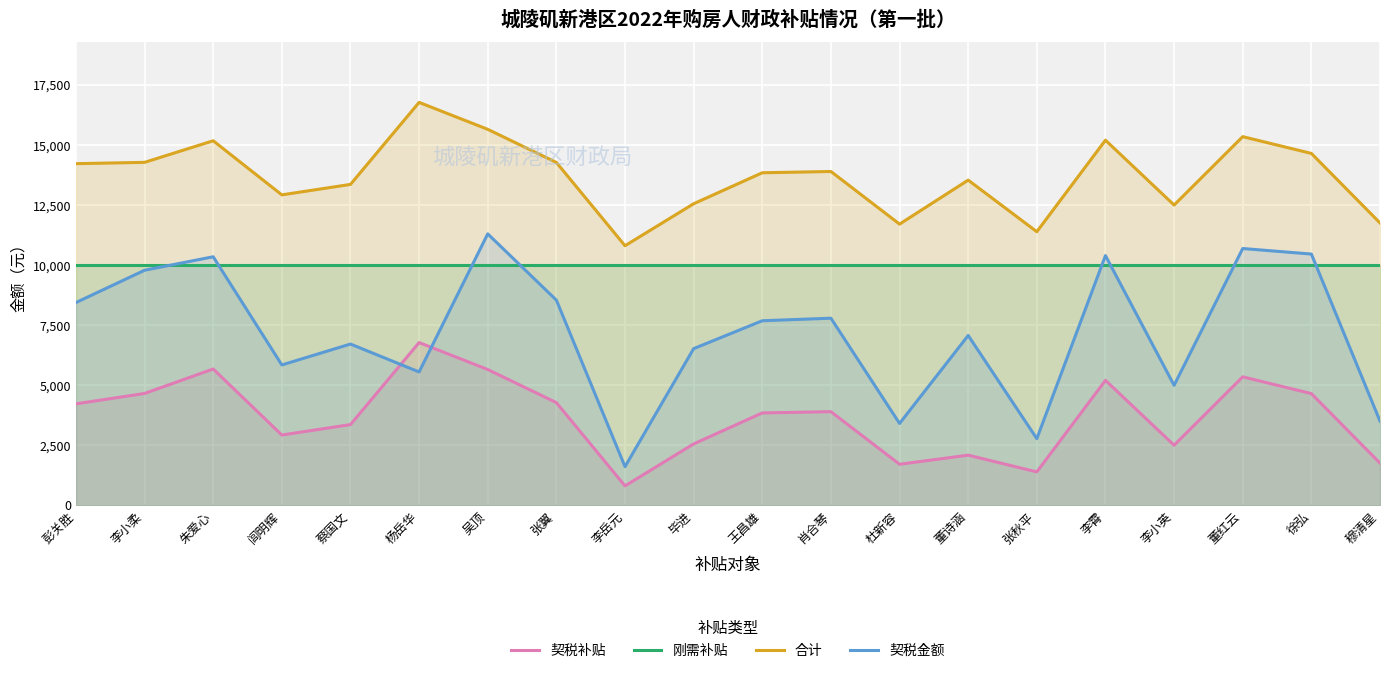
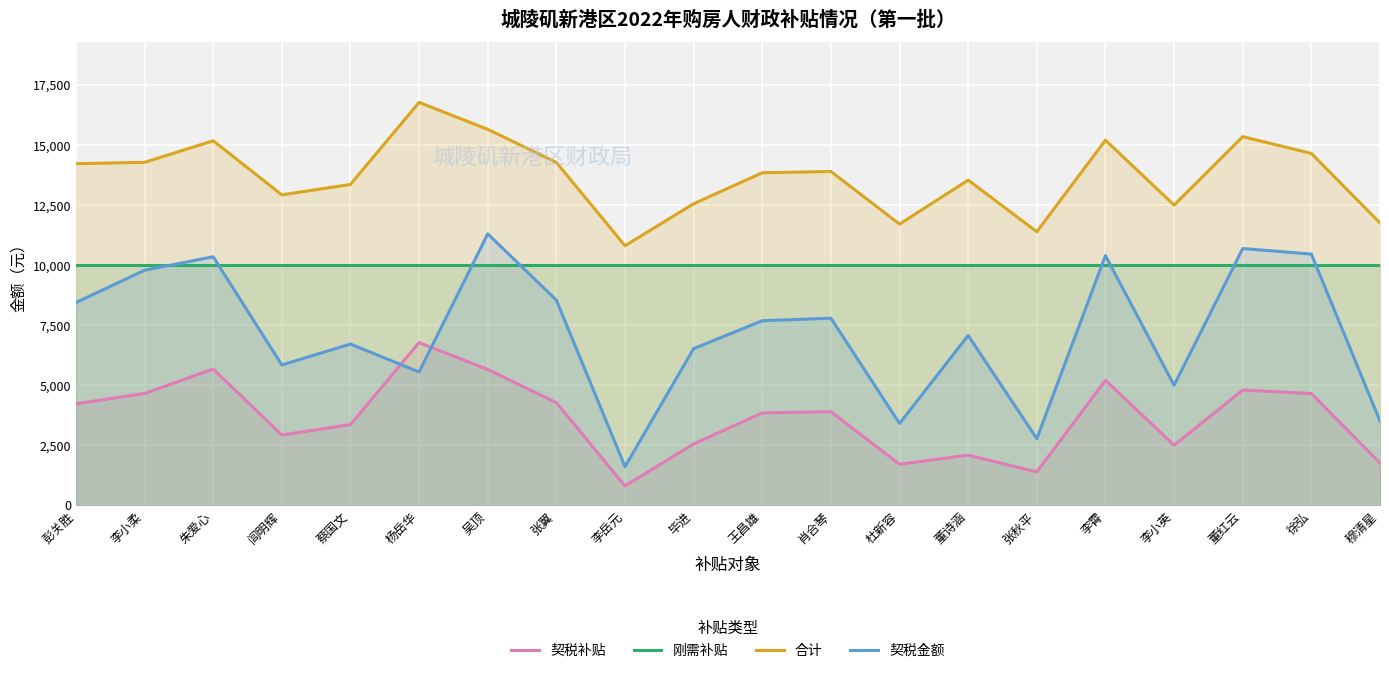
  {
    "契税补贴": {
      "彭关胜": "4,200",
      "李小柔": "4,600",
      "朱爱心": "5,700",
      "闾明辉": "2,900",
      "蔡国文": "3,400",
      "杨岳华": "6,800",
      "吴顶": "5,600",
      "张翼": "4,300",
      "李岳元": "800",
      "毕进": "2,500",
      "王昌雄": "3,800",
      "肖合琴": "3,900",
      "杜新容": "1,700",
      "董诗涵": "2,100",
      "张秋平": "1,400",
      "李霄": "5,200",
      "李小英": "2,500",
-     "董红云": "5,300",
+     "董红云": "4,800",
      "徐弘": "4,600",
      "穆清星": "1,700"
    },
    "刚需补贴": {
      "彭关胜": "10,000",
      "李小柔": "10,000",
      "朱爱心": "10,000",
      "闾明辉": "10,000",
      "蔡国文": "10,000",
      "杨岳华": "10,000",
      "吴顶": "10,000",
      "张翼": "10,000",
      "李岳元": "10,000",
      "毕进": "10,000",
      "王昌雄": "10,000",
      "肖合琴": "10,000",
      "杜新容": "10,000",
      "董诗涵": "10,000",
      "张秋平": "10,000",
      "李霄": "10,000",
      "李小英": "10,000",
      "董红云": "10,000",
      "徐弘": "10,000",
      "穆清星": "10,000"
    },
    "合计": {
      "彭关胜": "14,200",
      "李小柔": "14,300",
      "朱爱心": "15,200",
      "闾明辉": "12,900",
      "蔡国文": "13,400",
      "杨岳华": "16,800",
      "吴顶": "15,600",
      "张翼": "14,300",
      "李岳元": "10,800",
      "毕进": "12,500",
      "王昌雄": "13,800",
      "肖合琴": "13,900",
      "杜新容": "11,700",
      "董诗涵": "13,500",
      "张秋平": "11,400",
      "李霄": "15,200",
      "李小英": "12,500",
      "董红云": "15,300",
      "徐弘": "14,600",
      "穆清星": "11,700"
    },
    "契税金额": {
      "彭关胜": "8,400",
      "李小柔": "9,800",
      "朱爱心": "10,300",
      "闾明辉": "5,800",
      "蔡国文": "6,700",
      "杨岳华": "5,500",
      "吴顶": "11,300",
      "张翼": "8,500",
      "李岳元": "1,600",
      "毕进": "6,500",
      "王昌雄": "7,700",
      "肖合琴": "7,800",
      "杜新容": "3,400",
      "董诗涵": "7,100",
      "张秋平": "2,800",
      "李霄": "10,400",
      "李小英": "5,000",
      "董红云": "10,700",
      "徐弘": "10,500",
      "穆清星": "3,500"
    }
  }
